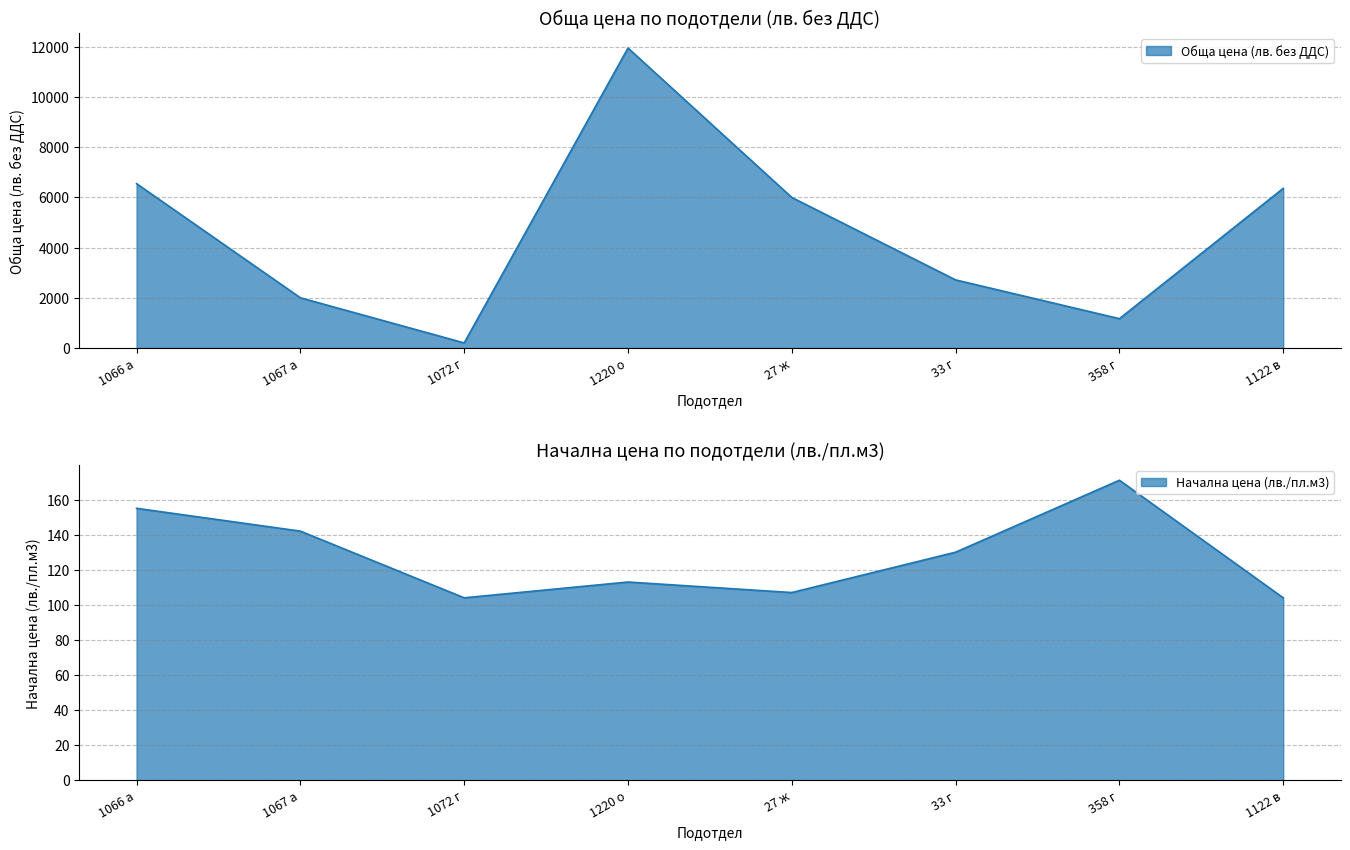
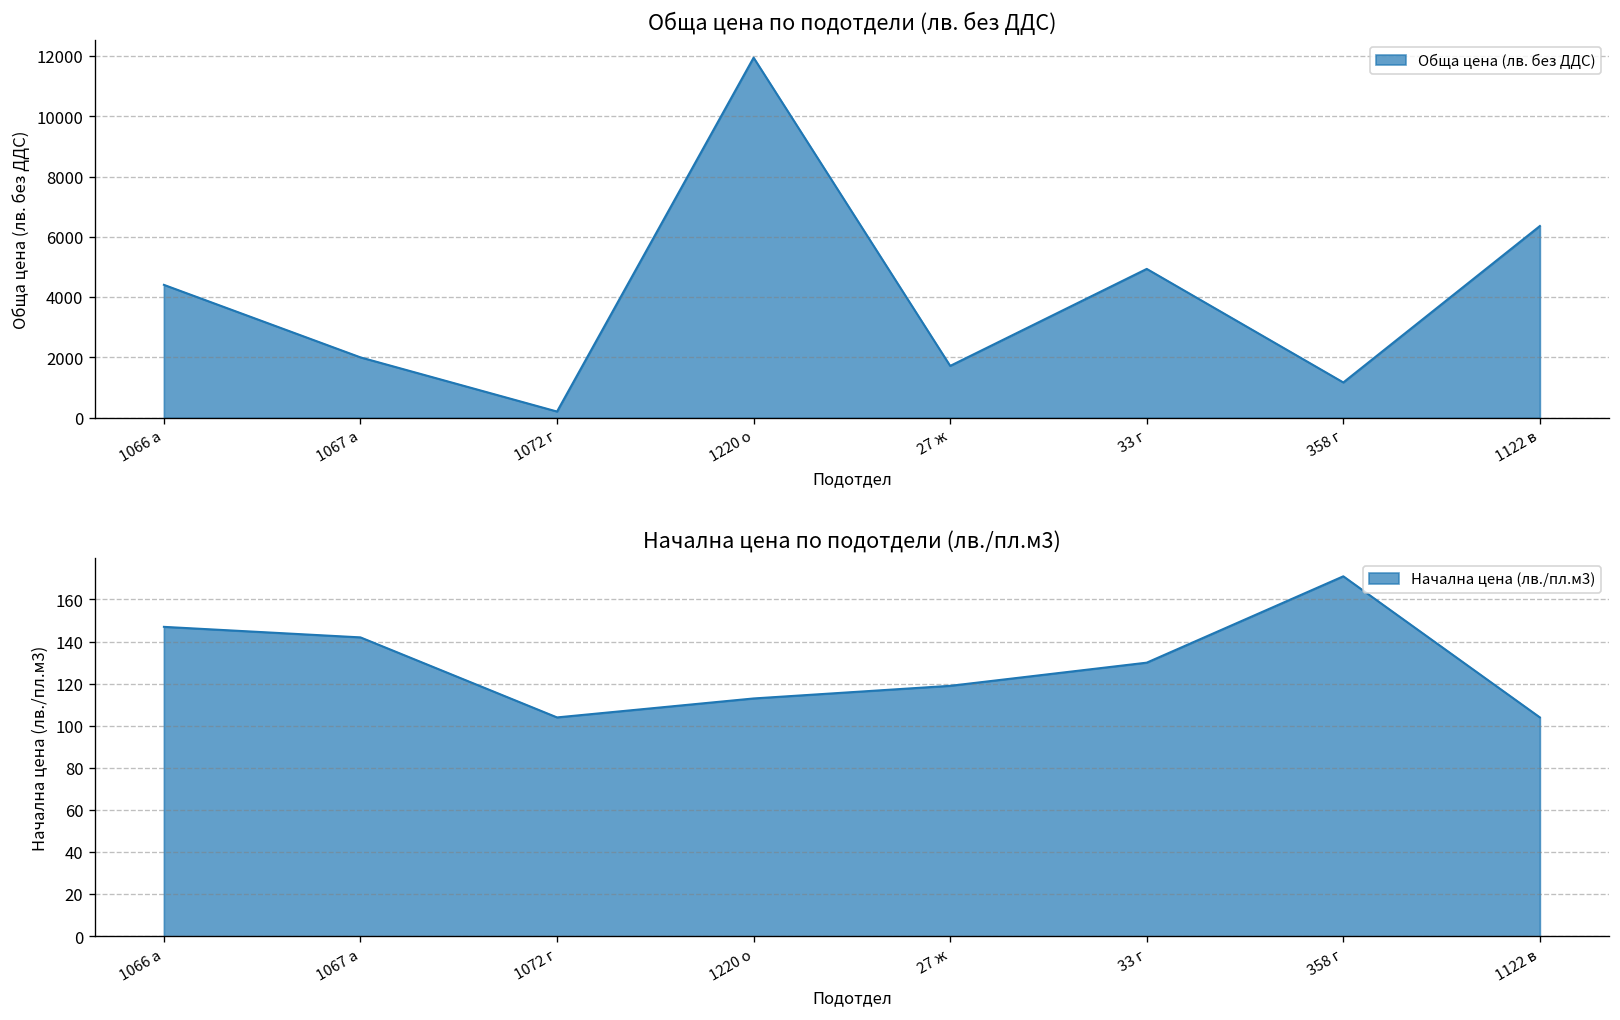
  {
    "Обща цена по подотдели (лв. без ДДС)": {
-     "1066 а": 6500,
+     "1066 а": 4400,
      "1067 а": 2000,
      "1072 г": 200,
      "1220 о": 11900,
-     "27 ж": 6000,
-     "33 г": 2700,
+     "27 ж": 1700,
+     "33 г": 4900,
      "358 г": 1200,
      "1122 в": 6400
    },
    "Начална цена по подотдели (лв./пл.м3)": {
-     "1066 а": 155,
+     "1066 а": 147,
      "1067 а": 142,
      "1072 г": 104,
      "1220 о": 113,
-     "27 ж": 107,
+     "27 ж": 119,
      "33 г": 130,
      "358 г": 171,
      "1122 в": 104
    }
  }
